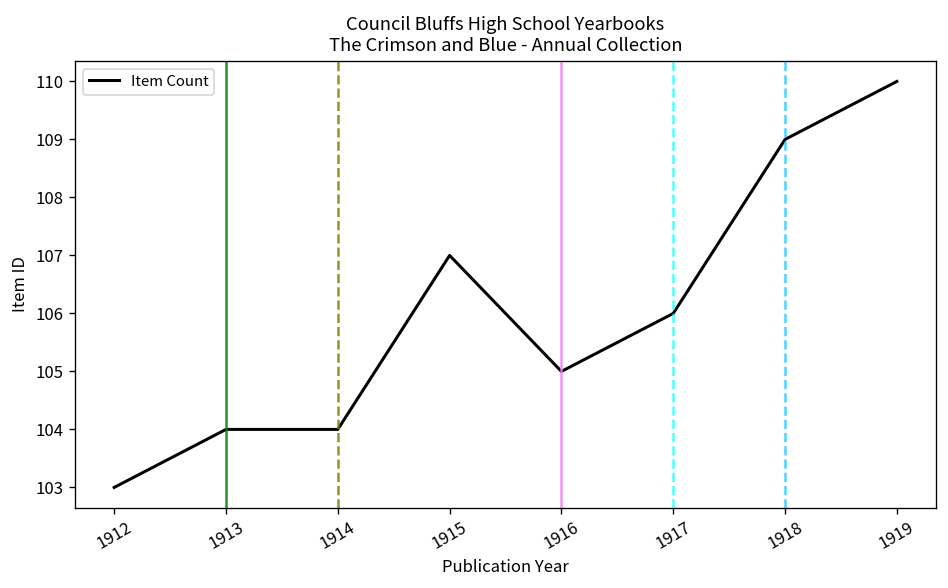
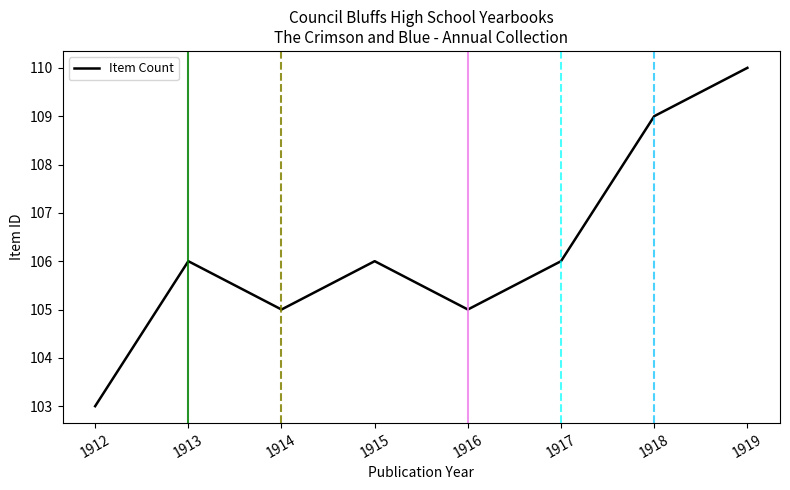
  {
    "1912": 103,
-   "1913": 104,
-   "1914": 104,
-   "1915": 107,
+   "1913": 106,
+   "1914": 105,
+   "1915": 106,
    "1916": 105,
    "1917": 106,
    "1918": 109,
    "1919": 110
  }
